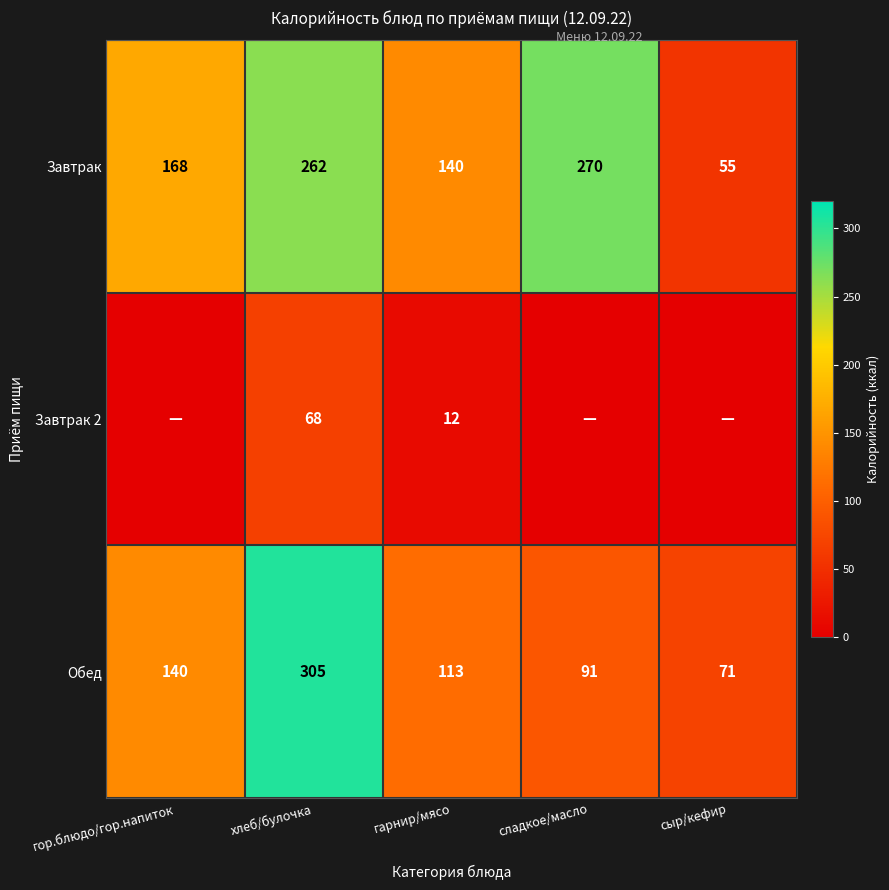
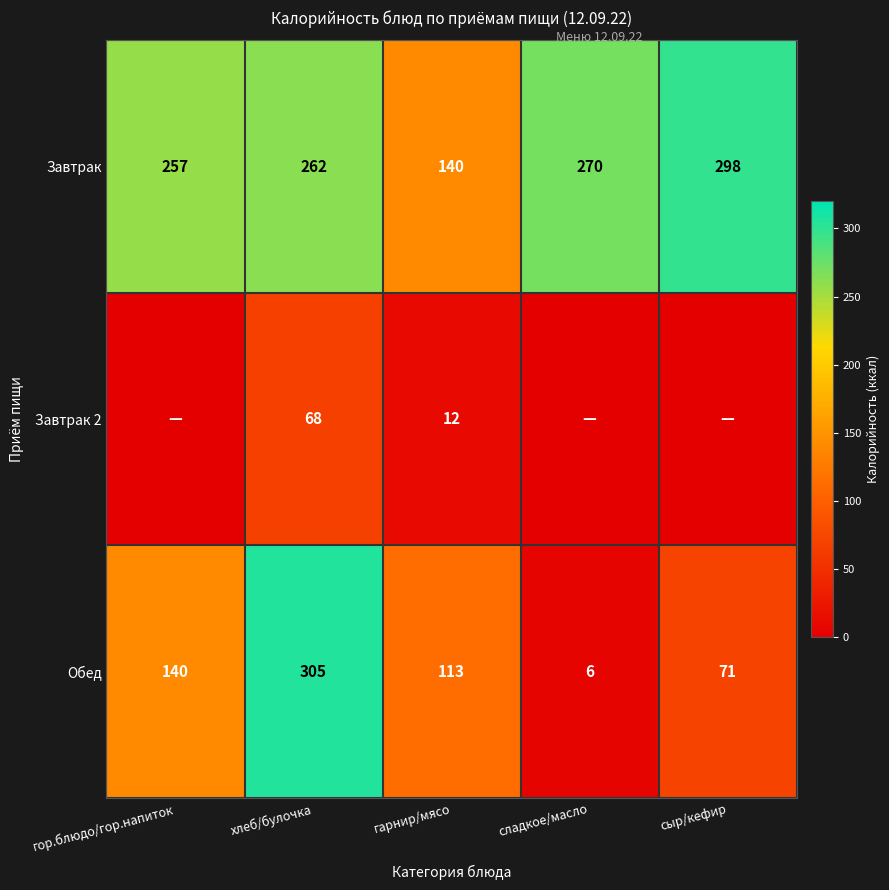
  {
    "Завтрак": {
-     "гор.блюдо/гор.напиток": 168,
+     "гор.блюдо/гор.напиток": 257,
      "хлеб/булочка": 262,
      "гарнир/мясо": 140,
      "сладкое/масло": 270,
-     "сыр/кефир": 55
+     "сыр/кефир": 298
    },
    "Завтрак 2": {
      "хлеб/булочка": 68,
      "гарнир/мясо": 12
    },
    "Обед": {
      "гор.блюдо/гор.напиток": 140,
      "хлеб/булочка": 305,
      "гарнир/мясо": 113,
-     "сладкое/масло": 91,
+     "сладкое/масло": 6,
      "сыр/кефир": 71
    }
  }
